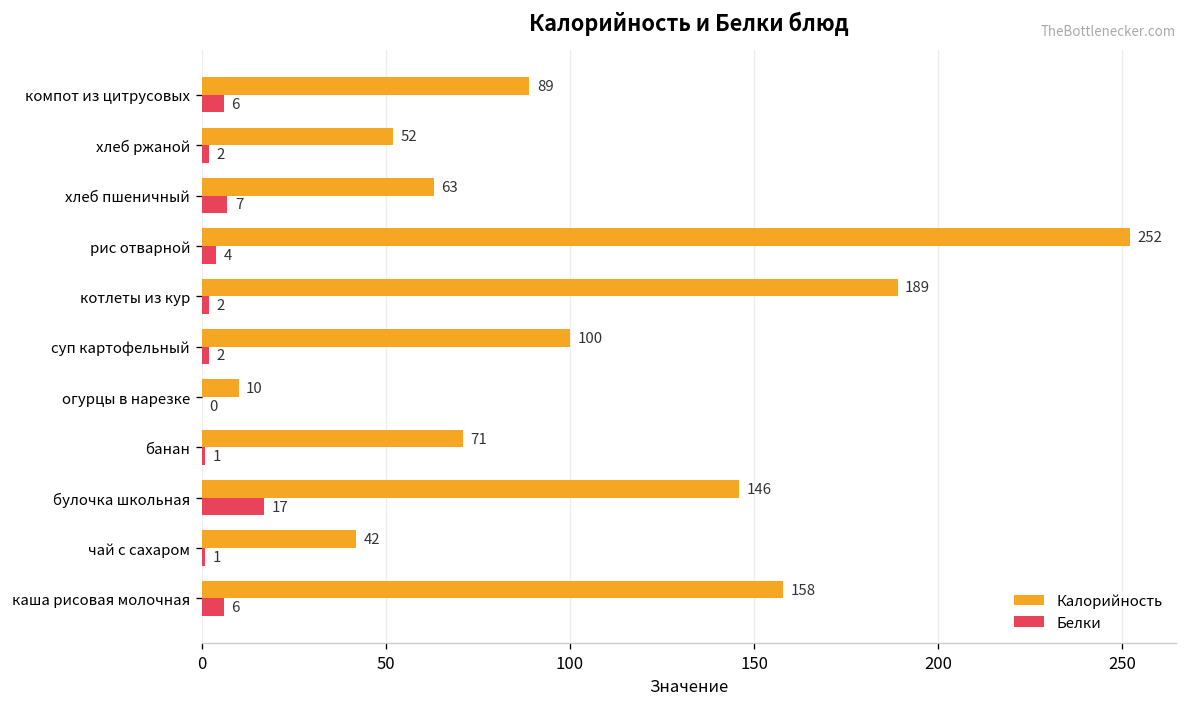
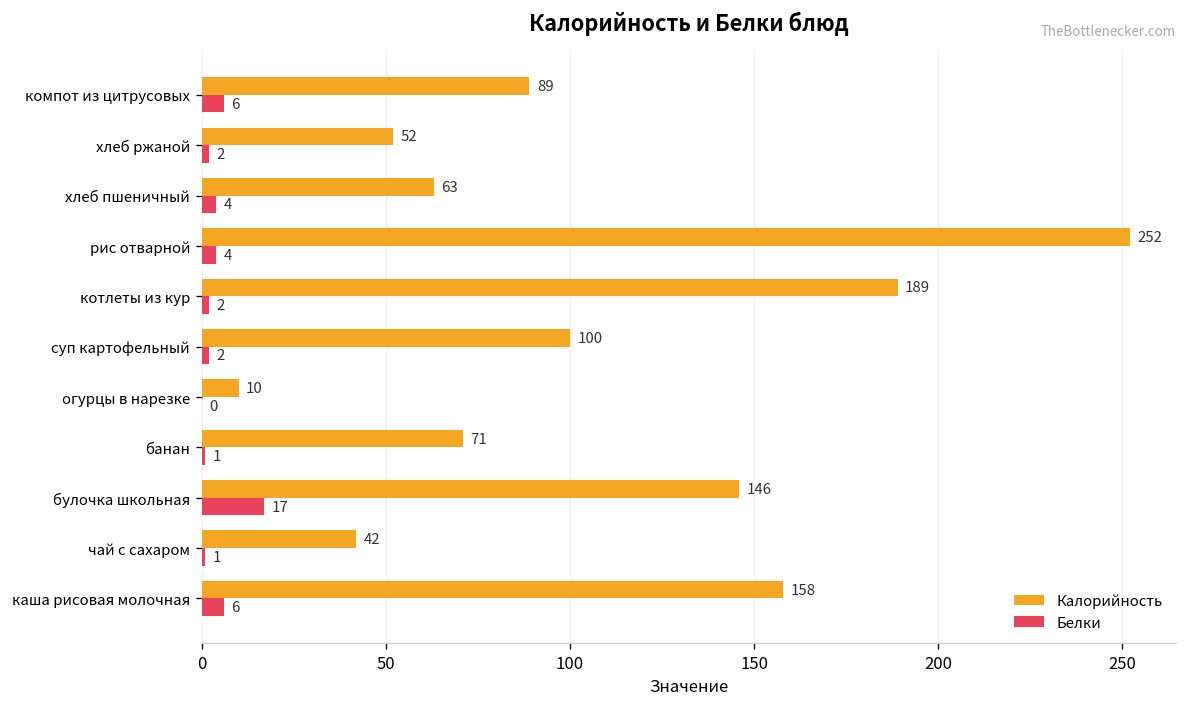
  {
    "Калорийность": {
      "компот из цитрусовых": 89,
      "хлеб ржаной": 52,
      "хлеб пшеничный": 63,
      "рис отварной": 252,
      "котлеты из кур": 189,
      "суп картофельный": 100,
      "огурцы в нарезке": 10,
      "банан": 71,
      "булочка школьная": 146,
      "чай с сахаром": 42,
      "каша рисовая молочная": 158
    },
    "Белки": {
      "компот из цитрусовых": 6,
      "хлеб ржаной": 2,
-     "хлеб пшеничный": 7,
+     "хлеб пшеничный": 4,
      "рис отварной": 4,
      "котлеты из кур": 2,
      "суп картофельный": 2,
      "огурцы в нарезке": 0,
      "банан": 1,
      "булочка школьная": 17,
      "чай с сахаром": 1,
      "каша рисовая молочная": 6
    }
  }
